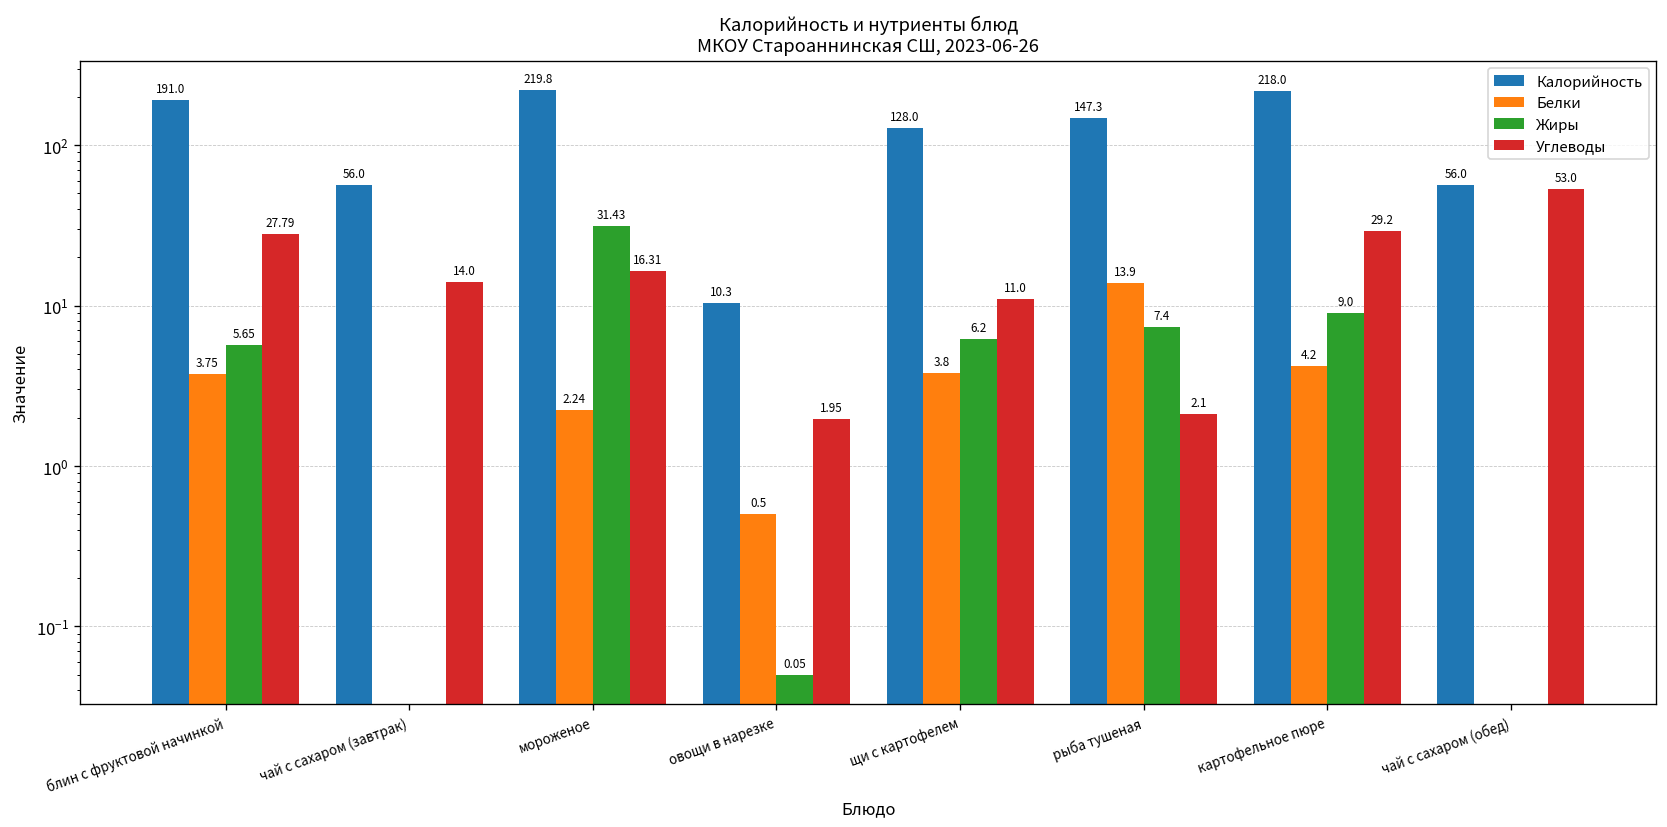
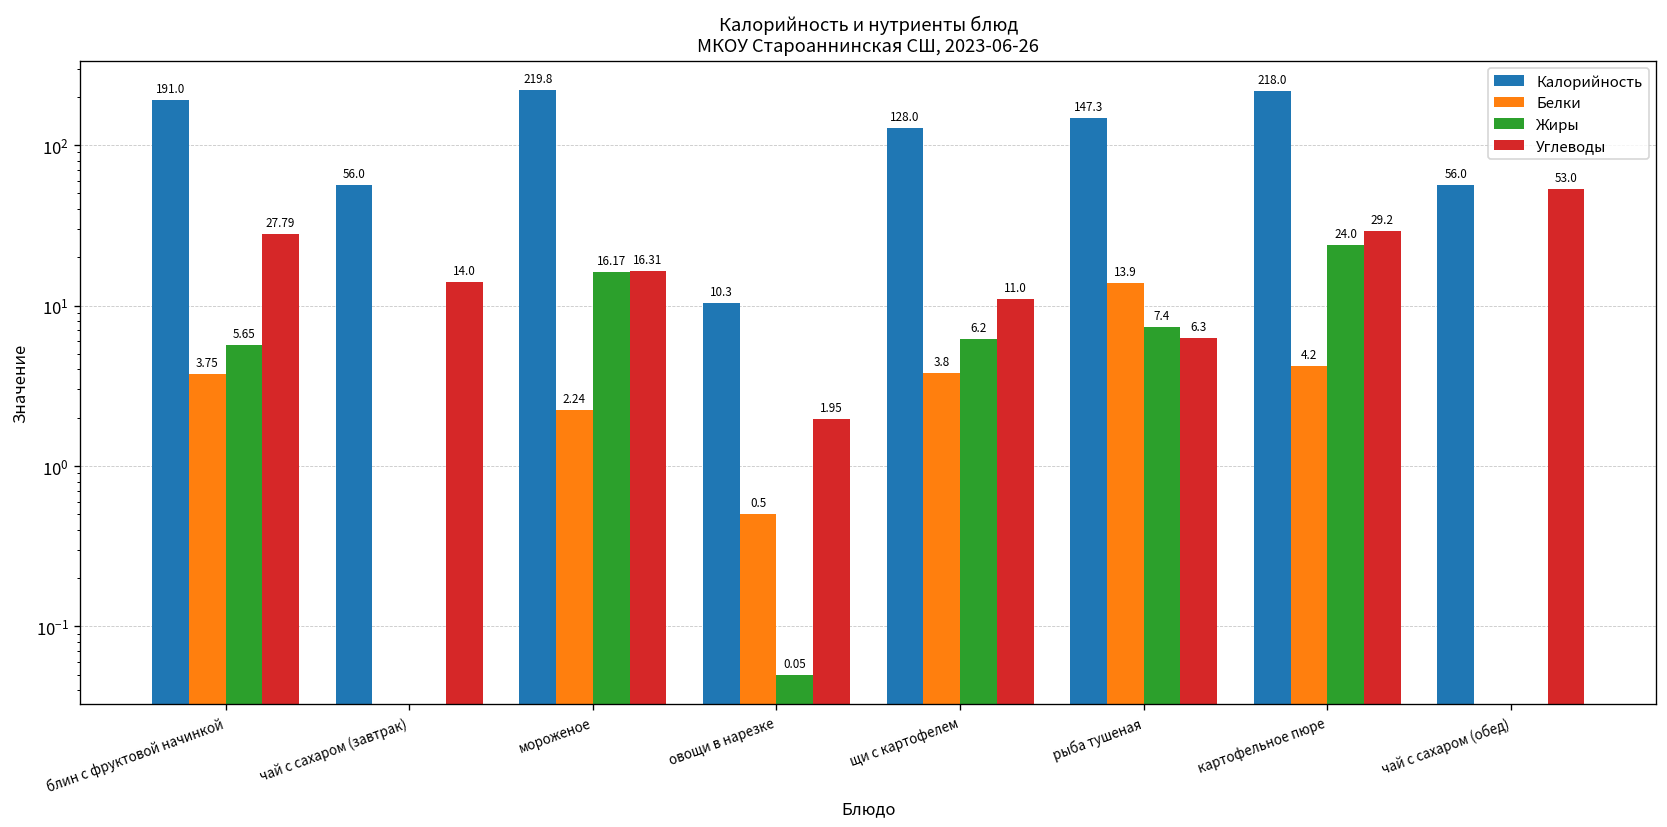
  {
    "Калорийность": {
      "блин с фруктовой начинкой": 191.0,
      "чай с сахаром (завтрак)": 56.0,
      "мороженое": 219.8,
      "овощи в нарезке": 10.3,
      "щи с картофелем": 128.0,
      "рыба тушеная": 147.3,
      "картофельное пюре": 218.0,
      "чай с сахаром (обед)": 56.0
    },
    "Белки": {
      "блин с фруктовой начинкой": 3.75,
      "мороженое": 2.24,
      "овощи в нарезке": 0.5,
      "щи с картофелем": 3.8,
      "рыба тушеная": 13.9,
      "картофельное пюре": 4.2
    },
    "Жиры": {
      "блин с фруктовой начинкой": 5.65,
-     "мороженое": 31.43,
+     "мороженое": 16.17,
      "овощи в нарезке": 0.05,
      "щи с картофелем": 6.2,
      "рыба тушеная": 7.4,
-     "картофельное пюре": 9.0
+     "картофельное пюре": 24.0
    },
    "Углеводы": {
      "блин с фруктовой начинкой": 27.79,
      "чай с сахаром (завтрак)": 14.0,
      "мороженое": 16.31,
      "овощи в нарезке": 1.95,
      "щи с картофелем": 11.0,
-     "рыба тушеная": 2.1,
+     "рыба тушеная": 6.3,
      "картофельное пюре": 29.2,
      "чай с сахаром (обед)": 53.0
    }
  }
